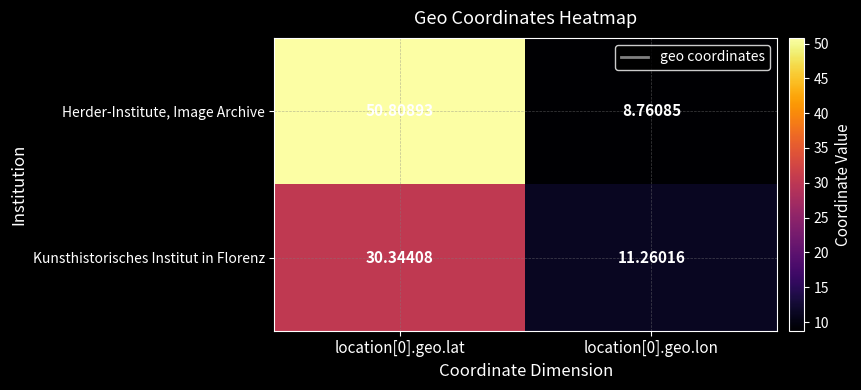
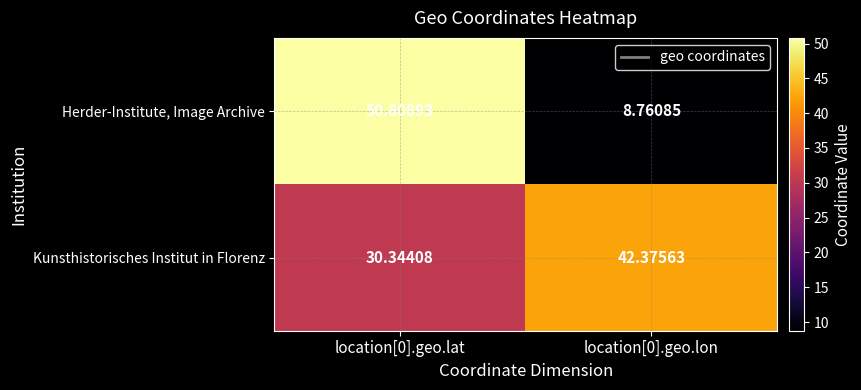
  {
    "Herder-Institute, Image Archive": {
      "location[0].geo.lat": 50.80893,
      "location[0].geo.lon": 8.76085
    },
    "Kunsthistorisches Institut in Florenz": {
      "location[0].geo.lat": 30.34408,
-     "location[0].geo.lon": 11.26016
+     "location[0].geo.lon": 42.37563
    }
  }
